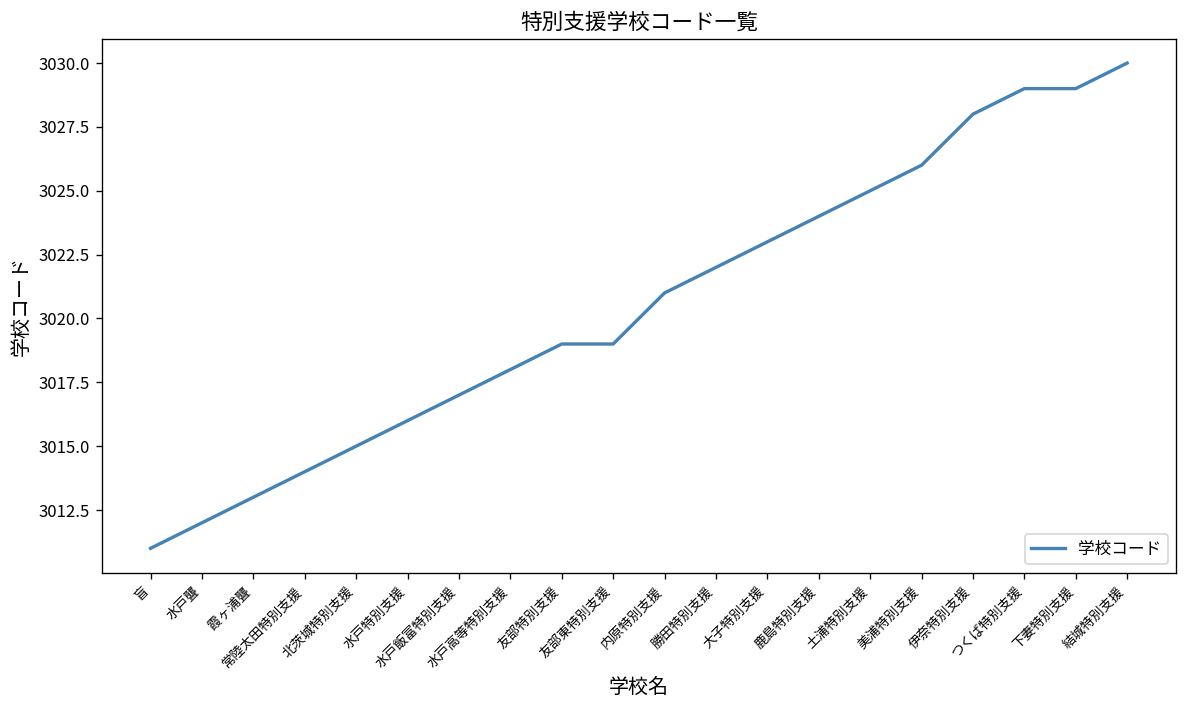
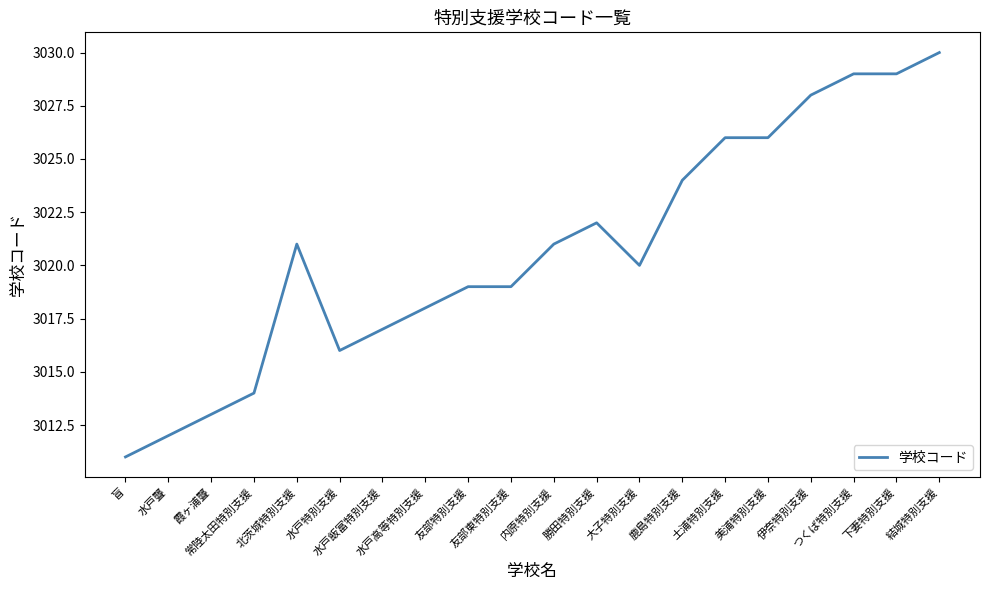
  {
    "盲": 3011,
    "水戸聾": 3012,
    "霞ヶ浦聾": 3013,
    "常陸太田特別支援": 3014,
-   "北茨城特別支援": 3015,
+   "北茨城特別支援": 3021,
    "水戸特別支援": 3016,
    "水戸飯富特別支援": 3017,
    "水戸高等特別支援": 3018,
    "友部特別支援": 3019,
    "友部東特別支援": 3019,
    "内原特別支援": 3021,
    "勝田特別支援": 3022,
-   "大子特別支援": 3023,
+   "大子特別支援": 3020,
    "鹿島特別支援": 3024,
-   "土浦特別支援": 3025,
+   "土浦特別支援": 3026,
    "美浦特別支援": 3026,
    "伊奈特別支援": 3028,
    "つくば特別支援": 3029,
    "下妻特別支援": 3029,
    "結城特別支援": 3030
  }
